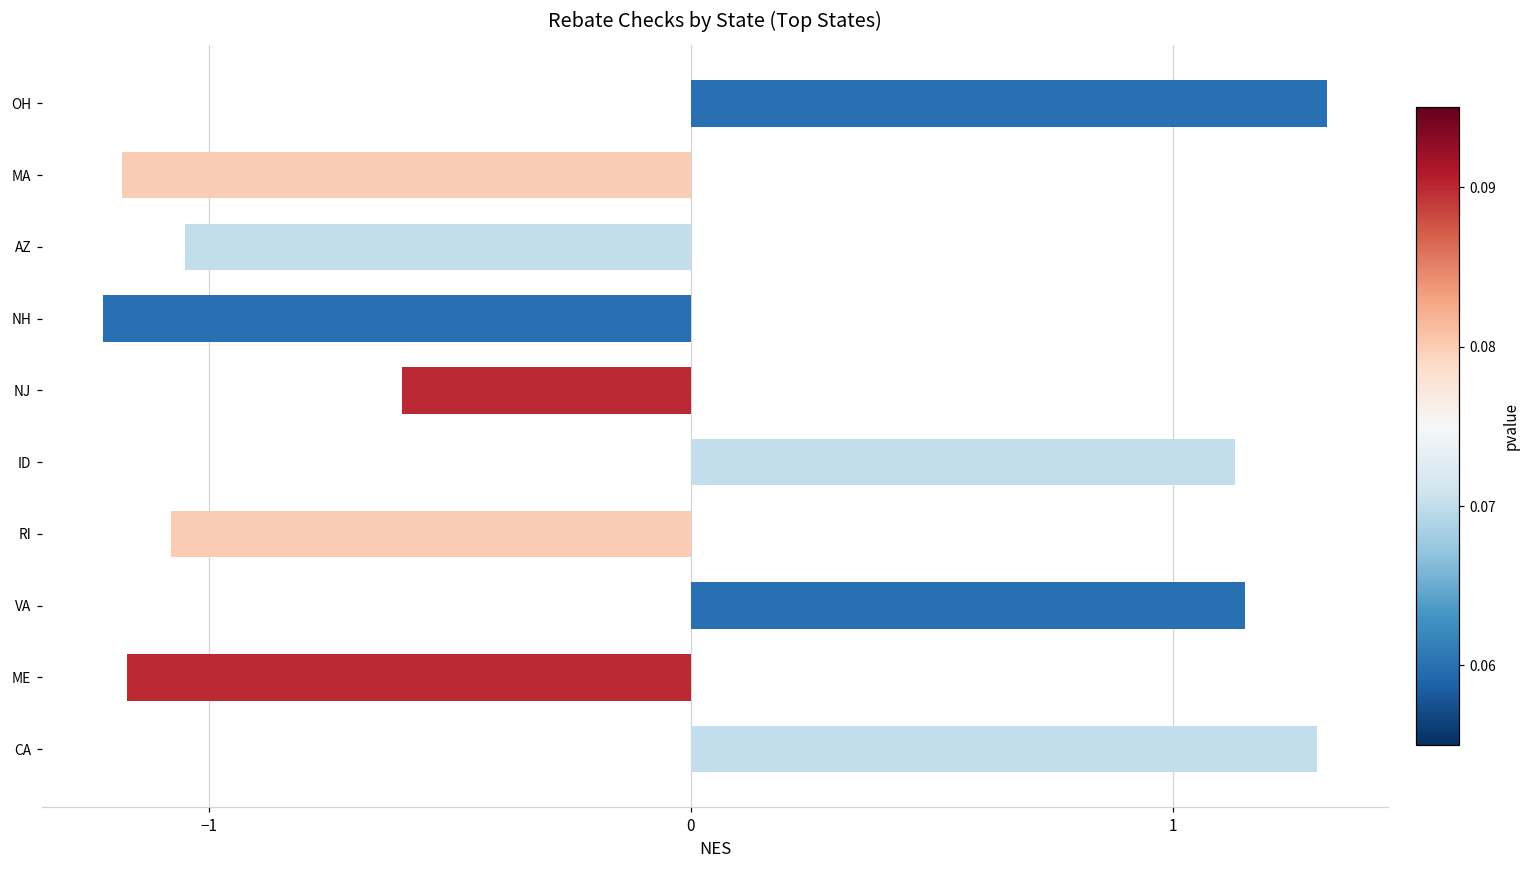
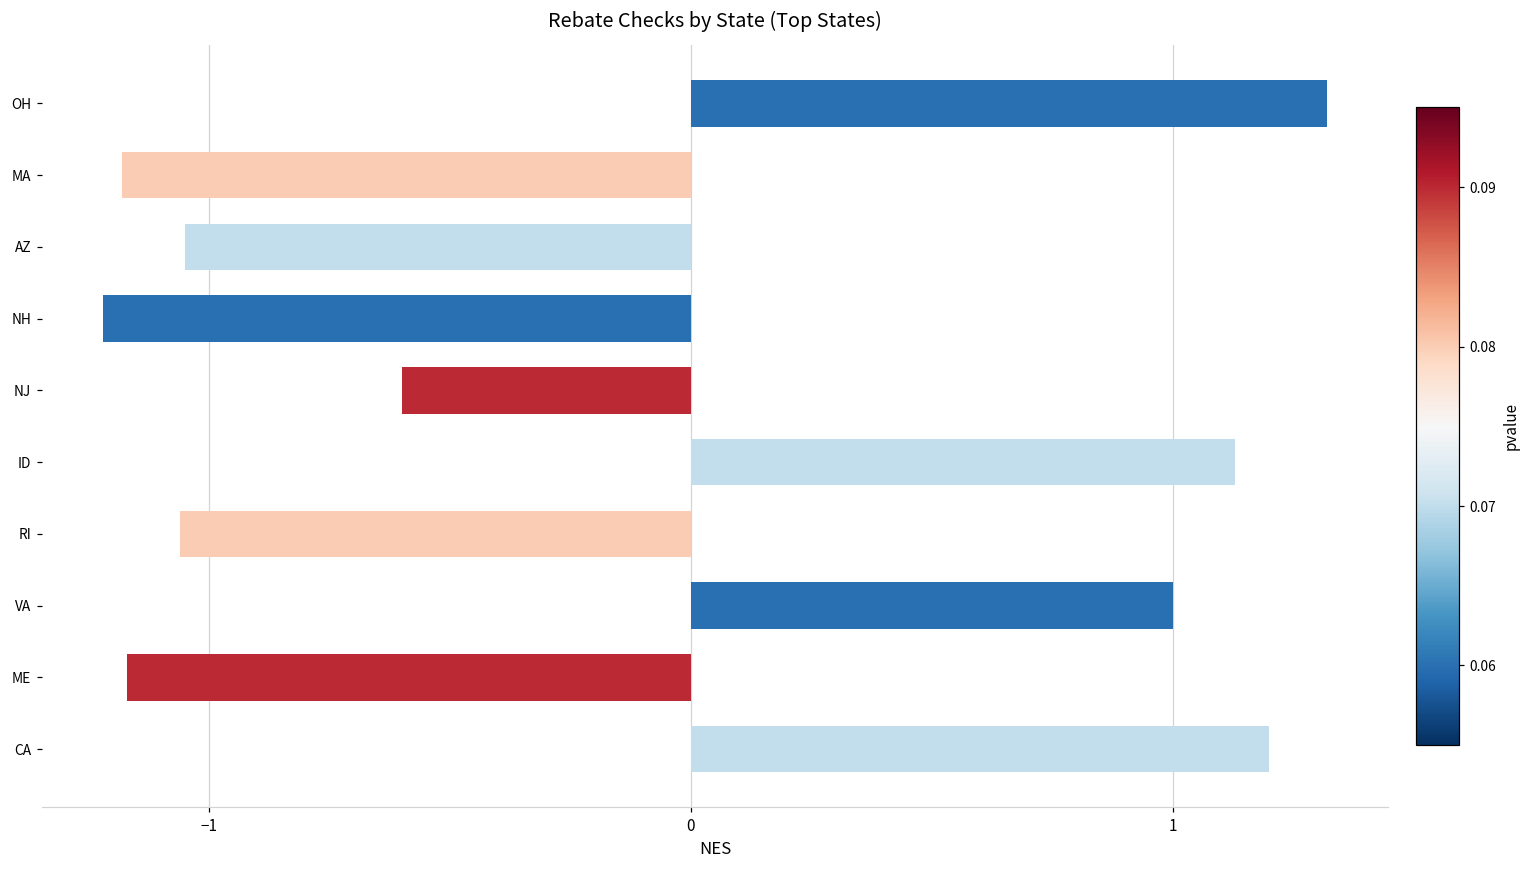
  {
    "OH": 1.32,
    "MA": -1.18,
    "AZ": -1.05,
    "NH": -1.22,
    "NJ": -0.60,
    "ID": 1.13,
-   "RI": -1.08,
-   "VA": 1.15,
+   "RI": -1.06,
+   "VA": 1.00,
    "ME": -1.17,
-   "CA": 1.3
+   "CA": 1.2
  }
